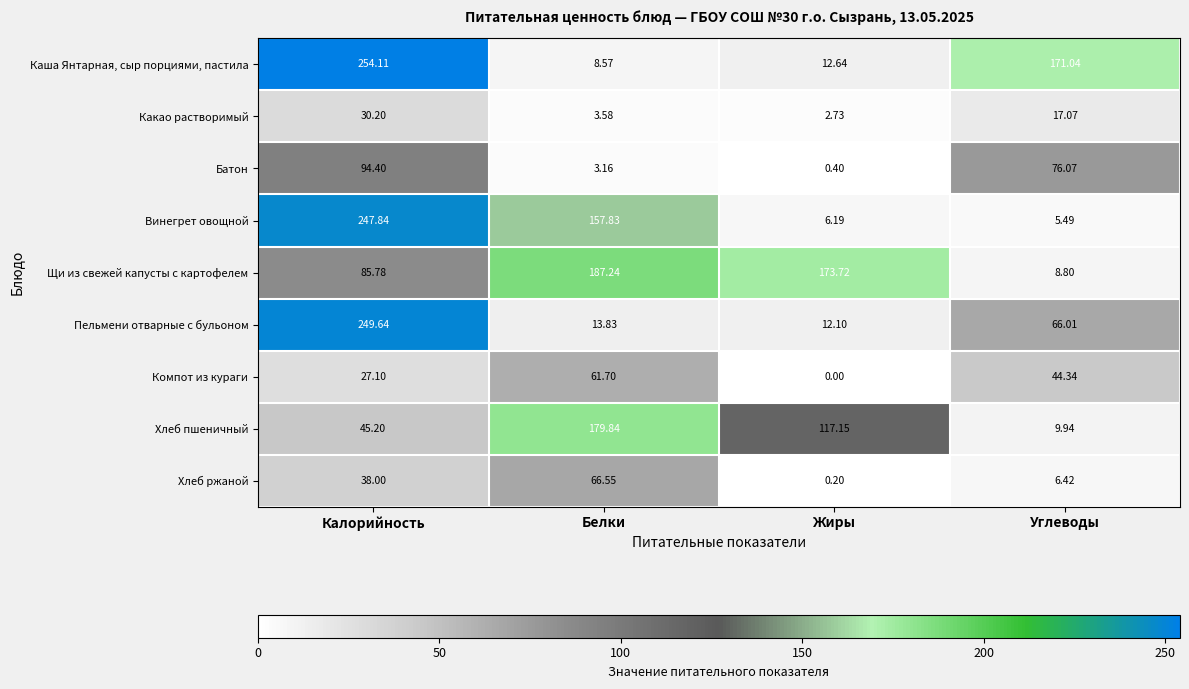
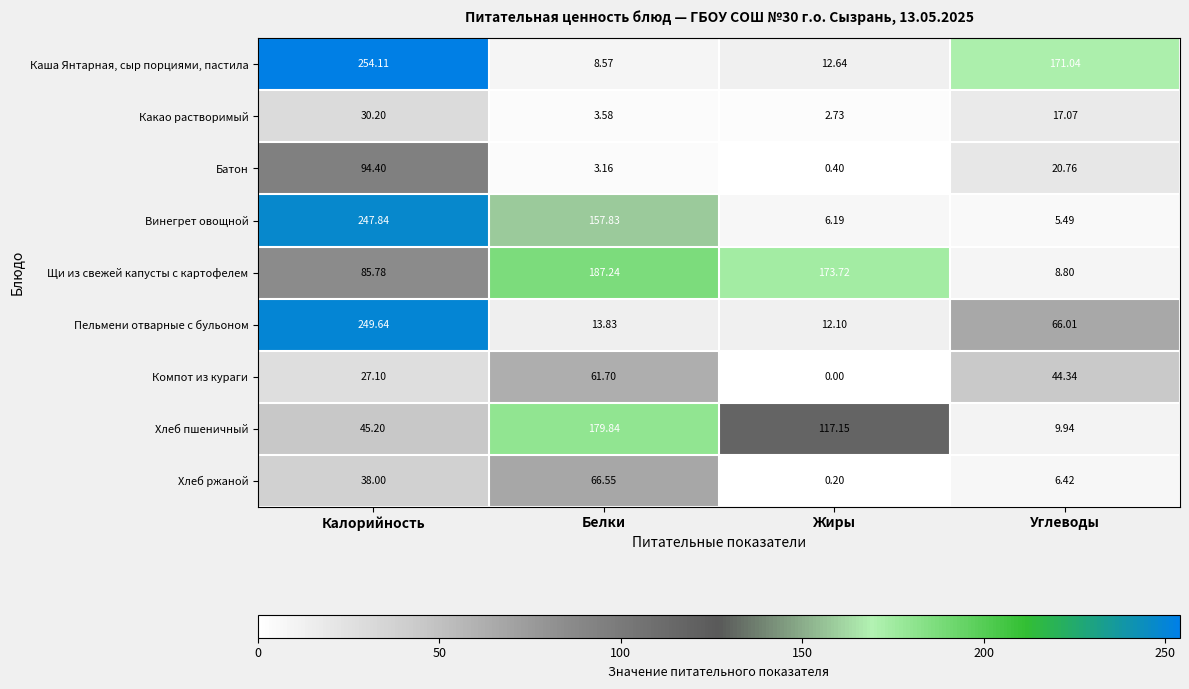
  {
    "Каша Янтарная, сыр порциями, пастила": {
      "Калорийность": 254.11,
      "Белки": 8.57,
      "Жиры": 12.64,
      "Углеводы": 171.04
    },
    "Какао растворимый": {
      "Калорийность": 30.20,
      "Белки": 3.58,
      "Жиры": 2.73,
      "Углеводы": 17.07
    },
    "Батон": {
      "Калорийность": 94.40,
      "Белки": 3.16,
      "Жиры": 0.40,
-     "Углеводы": 76.07
+     "Углеводы": 20.76
    },
    "Винегрет овощной": {
      "Калорийность": 247.84,
      "Белки": 157.83,
      "Жиры": 6.19,
      "Углеводы": 5.49
    },
    "Щи из свежей капусты с картофелем": {
      "Калорийность": 85.78,
      "Белки": 187.24,
      "Жиры": 173.72,
      "Углеводы": 8.80
    },
    "Пельмени отварные с бульоном": {
      "Калорийность": 249.64,
      "Белки": 13.83,
      "Жиры": 12.10,
      "Углеводы": 66.01
    },
    "Компот из кураги": {
      "Калорийность": 27.10,
      "Белки": 61.70,
      "Жиры": 0.00,
      "Углеводы": 44.34
    },
    "Хлеб пшеничный": {
      "Калорийность": 45.20,
      "Белки": 179.84,
      "Жиры": 117.15,
      "Углеводы": 9.94
    },
    "Хлеб ржаной": {
      "Калорийность": 38.00,
      "Белки": 66.55,
      "Жиры": 0.20,
      "Углеводы": 6.42
    }
  }
